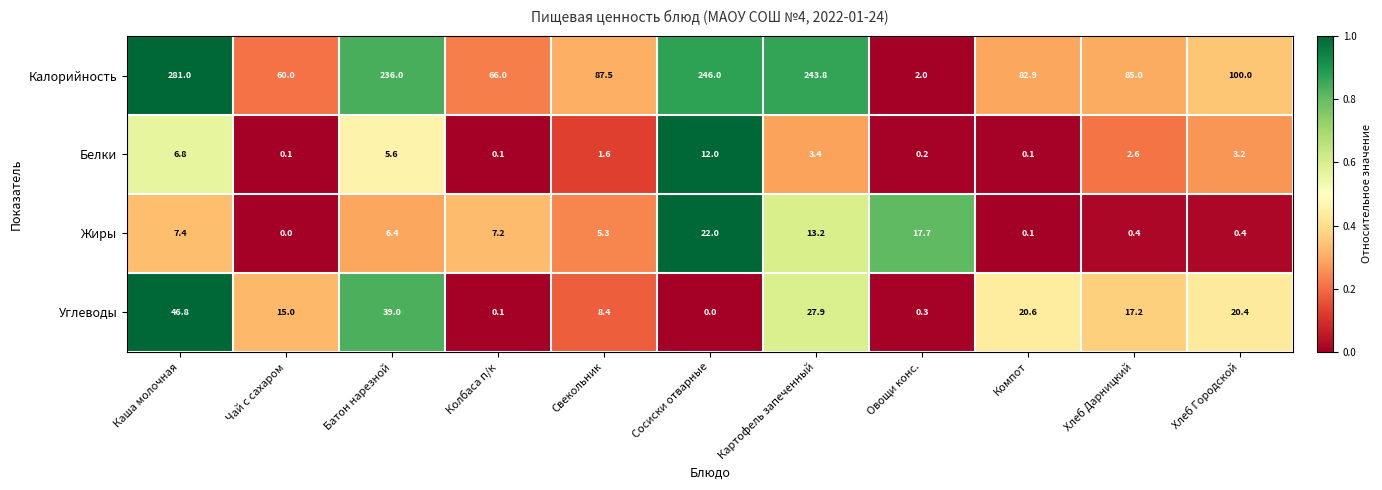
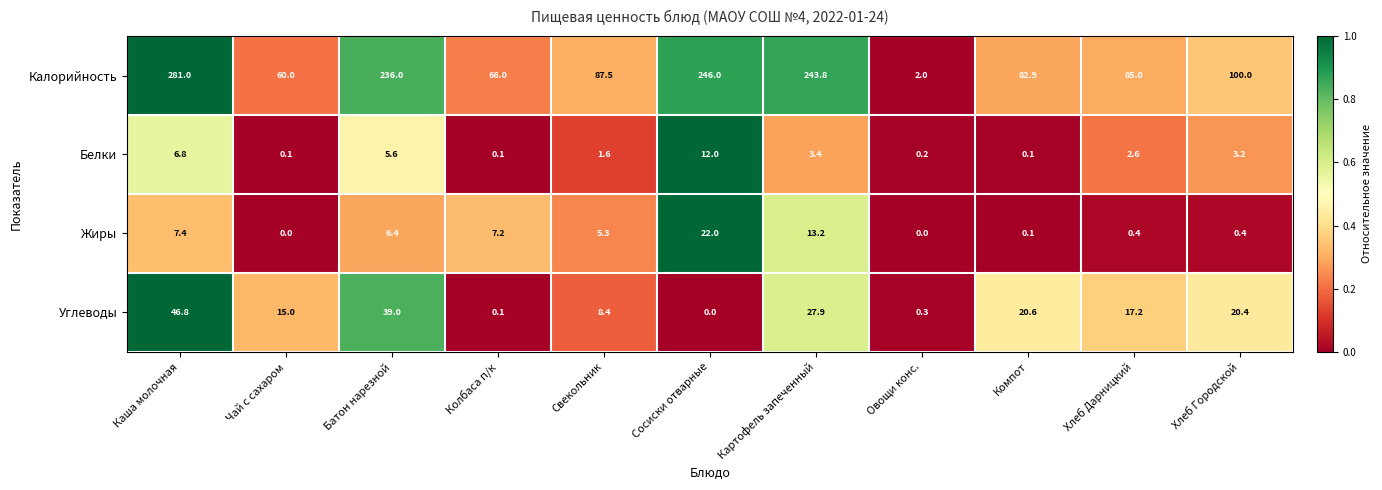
  {
    "Калорийность": {
      "Каша молочная": 281.0,
      "Чай с сахаром": 60.0,
      "Батон нарезной": 236.0,
      "Колбаса п/к": 66.0,
      "Свекольник": 87.5,
      "Сосиски отварные": 246.0,
      "Картофель запеченный": 243.8,
      "Овощи конс.": 2.0,
      "Компот": 82.9,
      "Хлеб Дарницкий": 85.0,
      "Хлеб Городской": 100.0
    },
    "Белки": {
      "Каша молочная": 6.8,
      "Чай с сахаром": 0.1,
      "Батон нарезной": 5.6,
      "Колбаса п/к": 0.1,
      "Свекольник": 1.6,
      "Сосиски отварные": 12.0,
      "Картофель запеченный": 3.4,
      "Овощи конс.": 0.2,
      "Компот": 0.1,
      "Хлеб Дарницкий": 2.6,
      "Хлеб Городской": 3.2
    },
    "Жиры": {
      "Каша молочная": 7.4,
      "Чай с сахаром": 0.0,
      "Батон нарезной": 6.4,
      "Колбаса п/к": 7.2,
      "Свекольник": 5.3,
      "Сосиски отварные": 22.0,
      "Картофель запеченный": 13.2,
-     "Овощи конс.": 17.7,
+     "Овощи конс.": 0.0,
      "Компот": 0.1,
      "Хлеб Дарницкий": 0.4,
      "Хлеб Городской": 0.4
    },
    "Углеводы": {
      "Каша молочная": 46.8,
      "Чай с сахаром": 15.0,
      "Батон нарезной": 39.0,
      "Колбаса п/к": 0.1,
      "Свекольник": 8.4,
      "Сосиски отварные": 0.0,
      "Картофель запеченный": 27.9,
      "Овощи конс.": 0.3,
      "Компот": 20.6,
      "Хлеб Дарницкий": 17.2,
      "Хлеб Городской": 20.4
    }
  }
